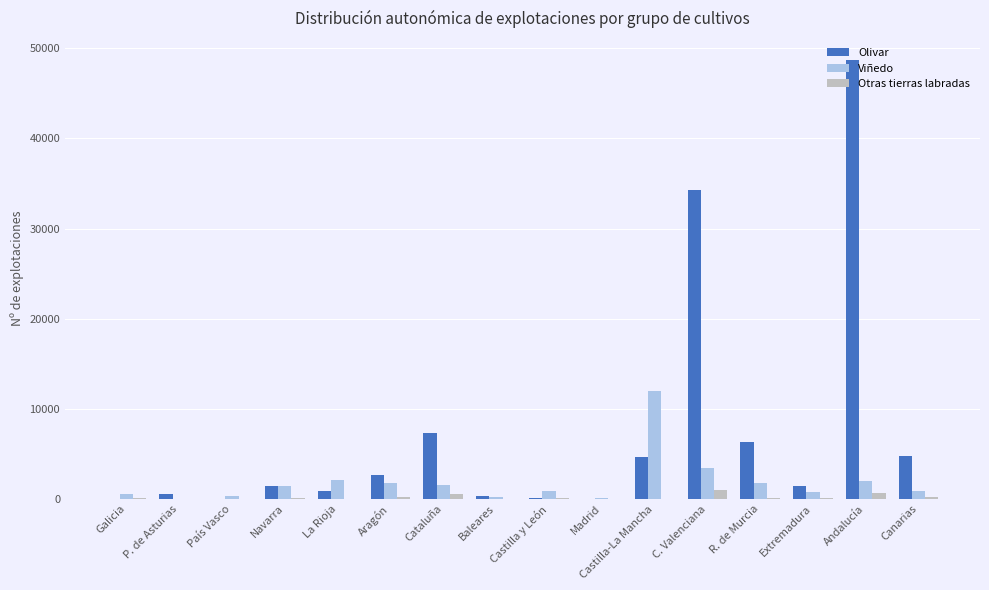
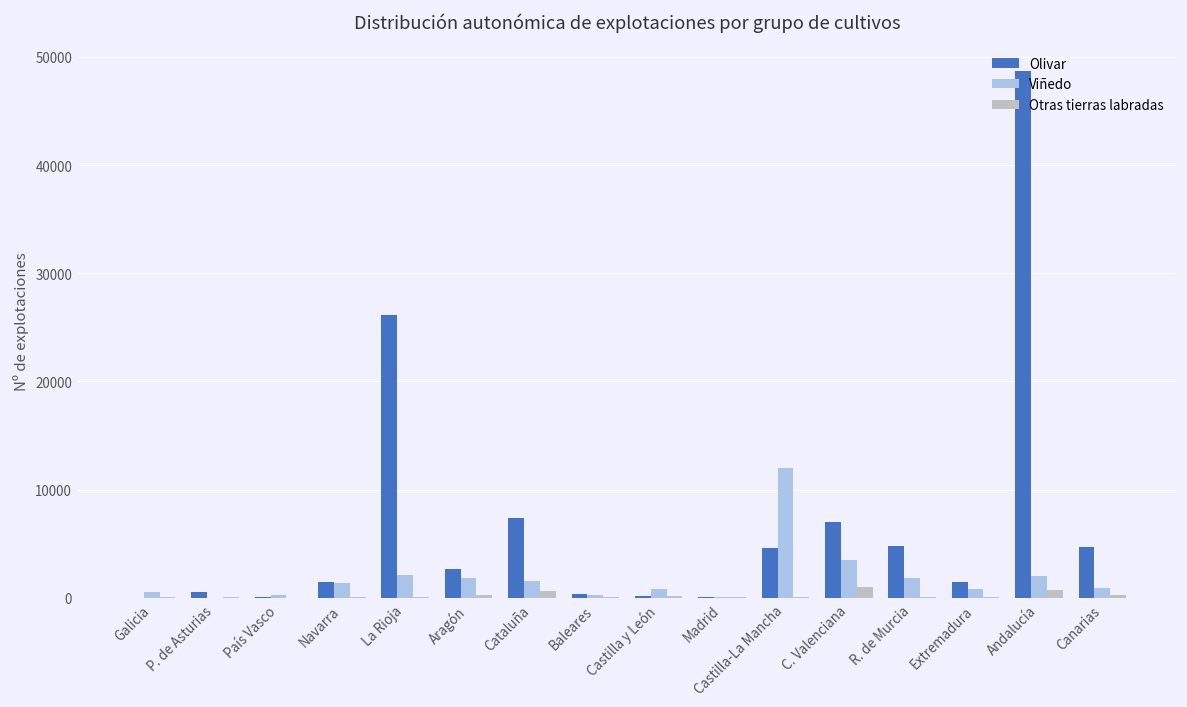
  {
    "Olivar": {
      "P. de Asturias": 1000,
      "Navarra": 1000,
-     "La Rioja": 1000,
+     "La Rioja": 26000,
      "Aragón": 3000,
      "Cataluña": 7000,
      "Baleares": 0,
      "Castilla-La Mancha": 5000,
-     "C. Valenciana": 34000,
-     "R. de Murcia": 6000,
+     "C. Valenciana": 7000,
+     "R. de Murcia": 5000,
      "Extremadura": 1000,
      "Andalucía": 49000,
      "Canarias": 5000
    }
  }
